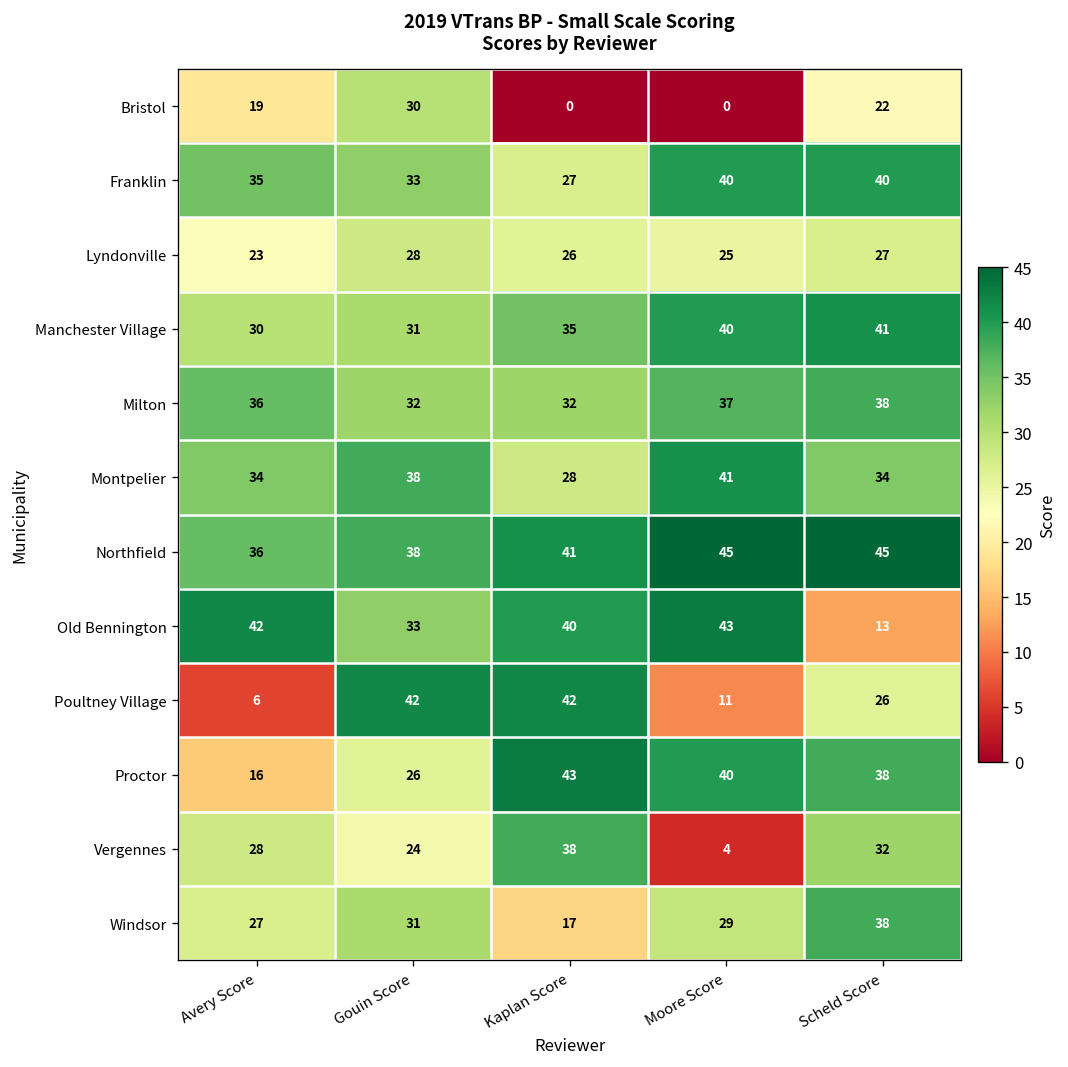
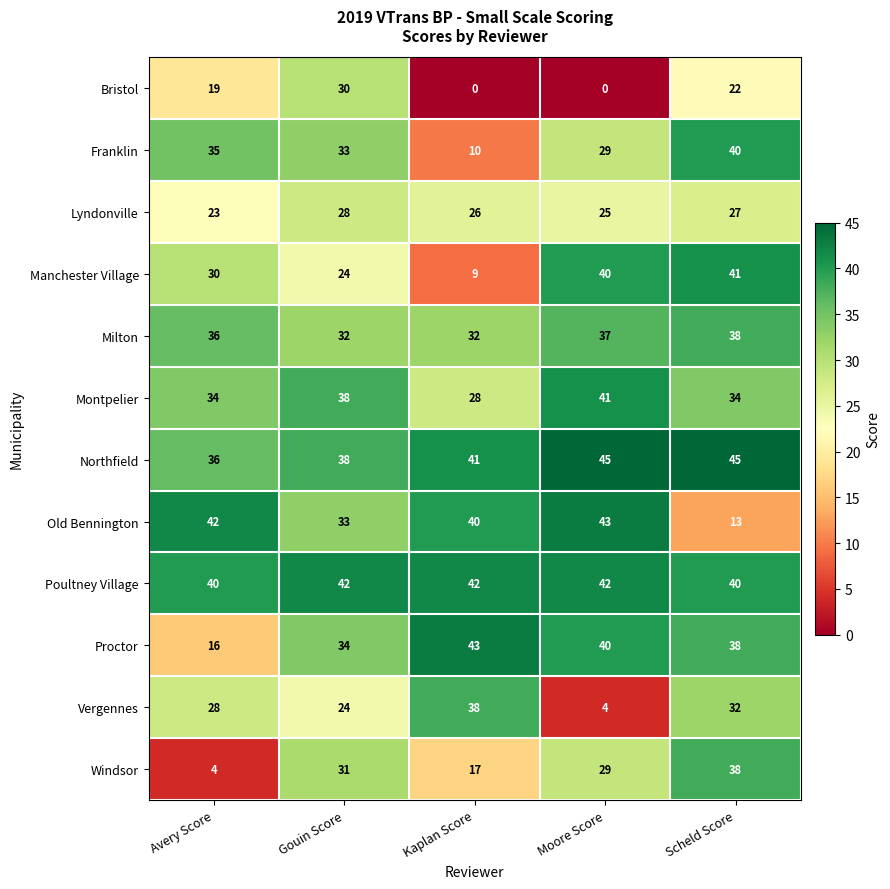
  {
    "Bristol": {
      "Avery Score": 19,
      "Gouin Score": 30,
      "Kaplan Score": 0,
      "Moore Score": 0,
      "Scheld Score": 22
    },
    "Franklin": {
      "Avery Score": 35,
      "Gouin Score": 33,
-     "Kaplan Score": 27,
-     "Moore Score": 40,
+     "Kaplan Score": 10,
+     "Moore Score": 29,
      "Scheld Score": 40
    },
    "Lyndonville": {
      "Avery Score": 23,
      "Gouin Score": 28,
      "Kaplan Score": 26,
      "Moore Score": 25,
      "Scheld Score": 27
    },
    "Manchester Village": {
      "Avery Score": 30,
-     "Gouin Score": 31,
-     "Kaplan Score": 35,
+     "Gouin Score": 24,
+     "Kaplan Score": 9,
      "Moore Score": 40,
      "Scheld Score": 41
    },
    "Milton": {
      "Avery Score": 36,
      "Gouin Score": 32,
      "Kaplan Score": 32,
      "Moore Score": 37,
      "Scheld Score": 38
    },
    "Montpelier": {
      "Avery Score": 34,
      "Gouin Score": 38,
      "Kaplan Score": 28,
      "Moore Score": 41,
      "Scheld Score": 34
    },
    "Northfield": {
      "Avery Score": 36,
      "Gouin Score": 38,
      "Kaplan Score": 41,
      "Moore Score": 45,
      "Scheld Score": 45
    },
    "Old Bennington": {
      "Avery Score": 42,
      "Gouin Score": 33,
      "Kaplan Score": 40,
      "Moore Score": 43,
      "Scheld Score": 13
    },
    "Poultney Village": {
-     "Avery Score": 6,
+     "Avery Score": 40,
      "Gouin Score": 42,
      "Kaplan Score": 42,
-     "Moore Score": 11,
-     "Scheld Score": 26
+     "Moore Score": 42,
+     "Scheld Score": 40
    },
    "Proctor": {
      "Avery Score": 16,
-     "Gouin Score": 26,
+     "Gouin Score": 34,
      "Kaplan Score": 43,
      "Moore Score": 40,
      "Scheld Score": 38
    },
    "Vergennes": {
      "Avery Score": 28,
      "Gouin Score": 24,
      "Kaplan Score": 38,
      "Moore Score": 4,
      "Scheld Score": 32
    },
    "Windsor": {
-     "Avery Score": 27,
+     "Avery Score": 4,
      "Gouin Score": 31,
      "Kaplan Score": 17,
      "Moore Score": 29,
      "Scheld Score": 38
    }
  }
